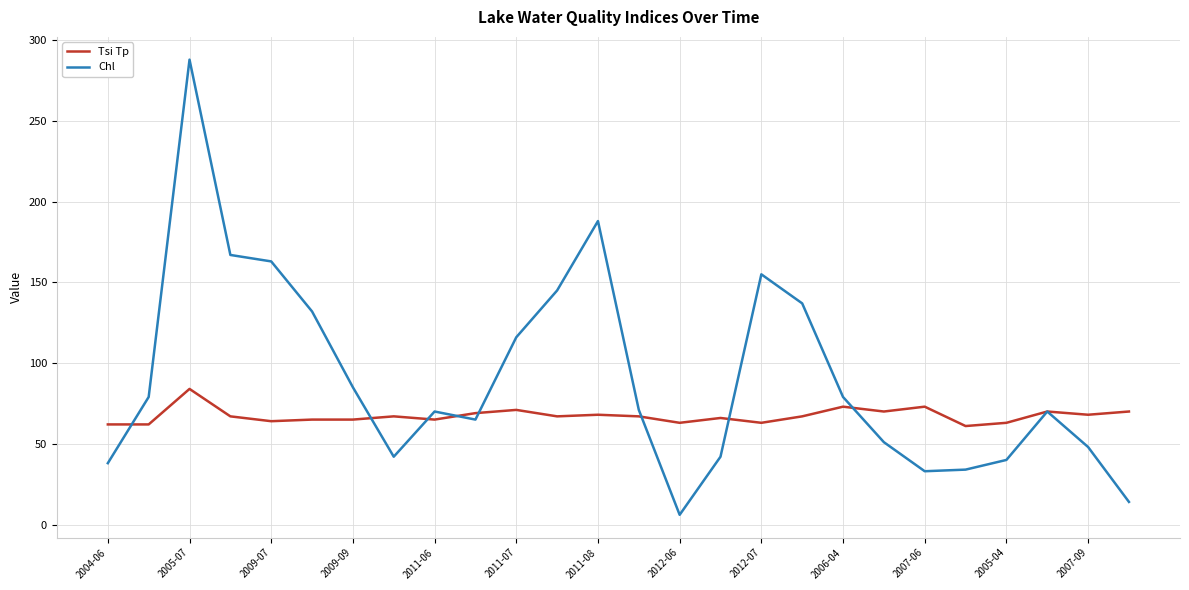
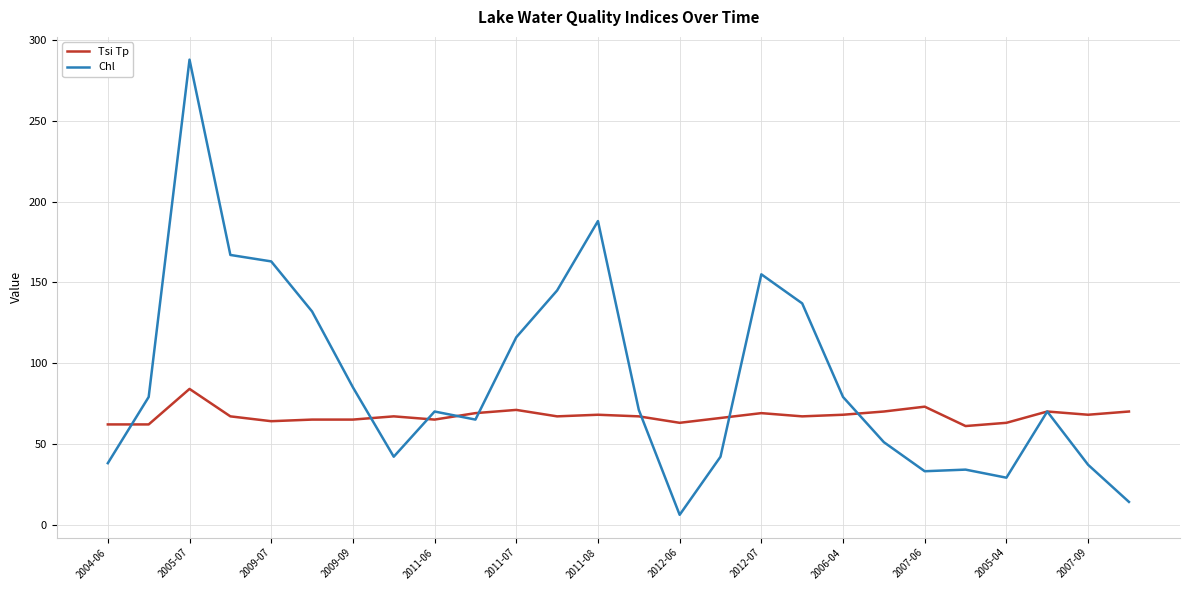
  {
    "Tsi Tp": {
      "2005-07": 84,
-     "2012-07": 63,
-     "2006-04": 73,
+     "2012-07": 69,
+     "2006-04": 68,
      "2007-06": 73,
      "2005-04": 63,
      "2007-09": 68
    },
    "Chl": {
      "2005-07": 288,
      "2012-07": 155,
      "2006-04": 79,
      "2007-06": 33,
-     "2005-04": 40,
-     "2007-09": 48
+     "2005-04": 29,
+     "2007-09": 37
    }
  }
